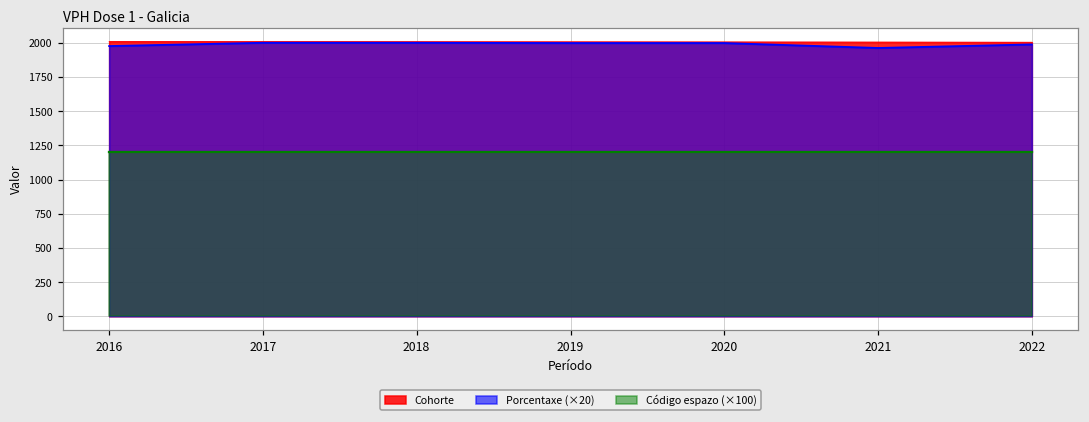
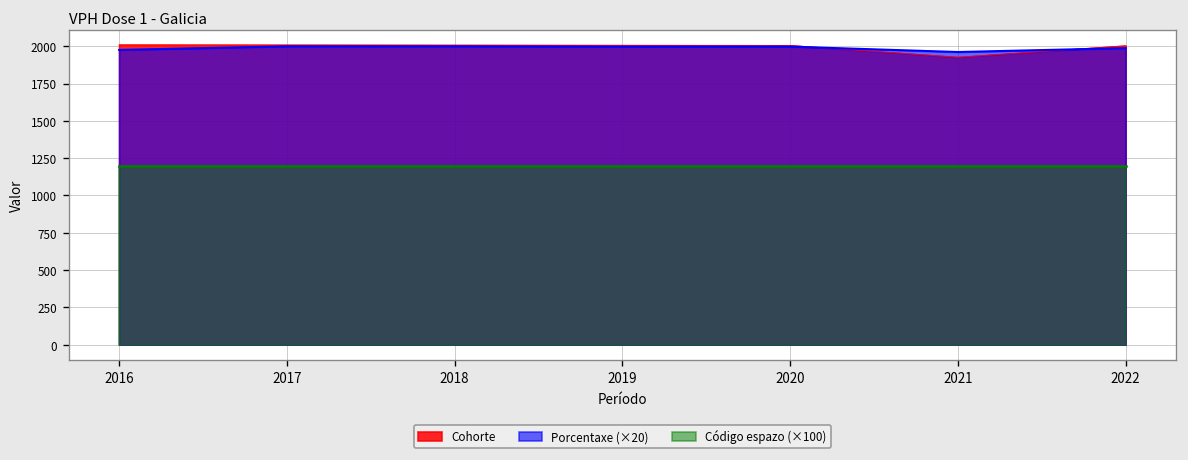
  {
    "Cohorte": {
      "2016": 2010,
-     "2021": 2010
+     "2021": 1930
    },
    "Porcentaxe (×20)": {
      "2016": 1980,
      "2021": 1960
    },
    "Código espazo (×100)": {
      "2016": 1200,
      "2017": 1200,
      "2018": 1200,
      "2019": 1200,
      "2020": 1200,
      "2021": 1200,
      "2022": 1200
    }
  }
